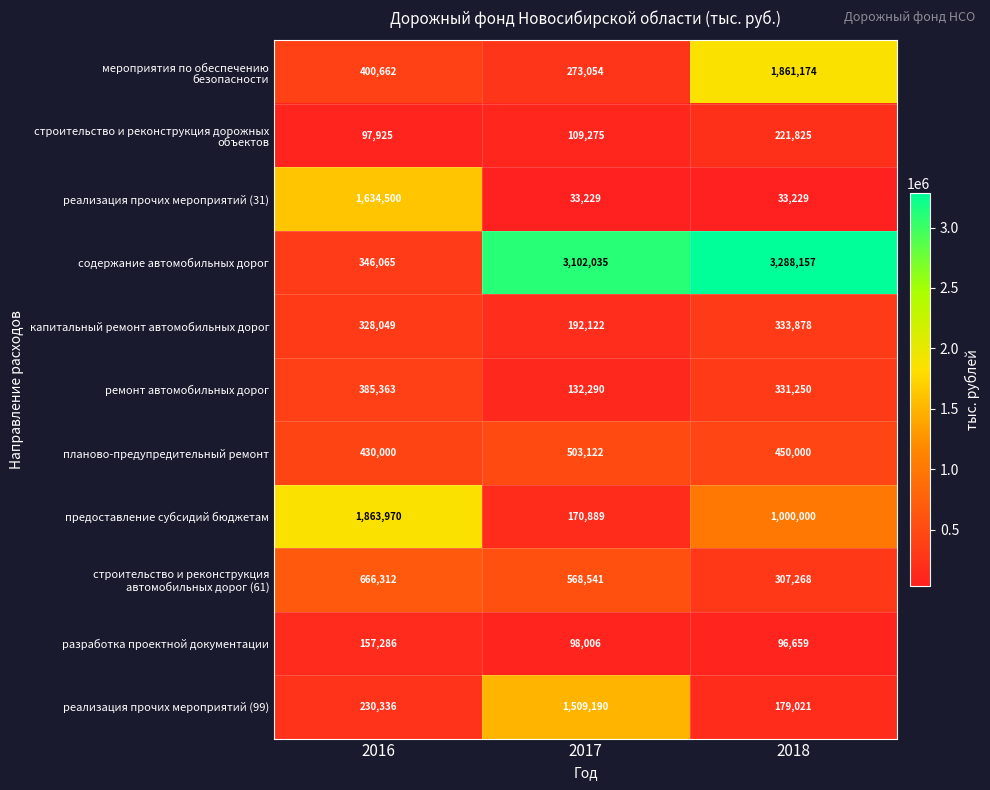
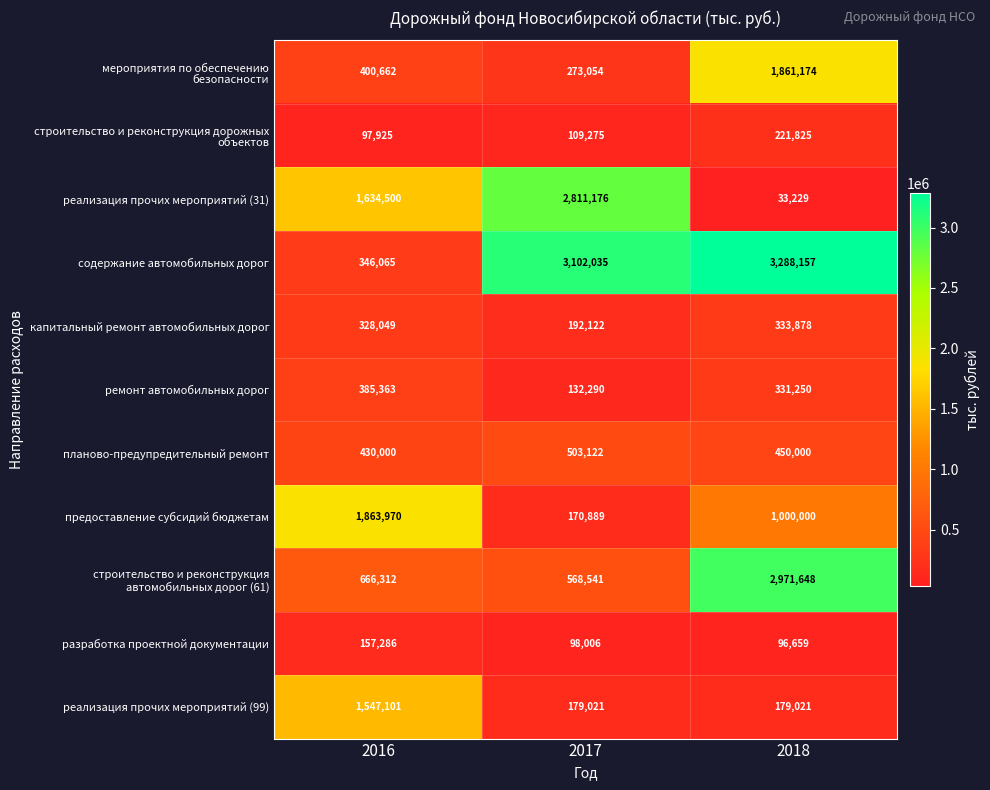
  {
    "мероприятия по обеспечению безопасности": {
      "2016": "400,662",
      "2017": "273,054",
      "2018": "1,861,174"
    },
    "строительство и реконструкция дорожных объектов": {
      "2016": "97,925",
      "2017": "109,275",
      "2018": "221,825"
    },
    "реализация прочих мероприятий (31)": {
      "2016": "1,634,500",
-     "2017": "33,229",
+     "2017": "2,811,176",
      "2018": "33,229"
    },
    "содержание автомобильных дорог": {
      "2016": "346,065",
      "2017": "3,102,035",
      "2018": "3,288,157"
    },
    "капитальный ремонт автомобильных дорог": {
      "2016": "328,049",
      "2017": "192,122",
      "2018": "333,878"
    },
    "ремонт автомобильных дорог": {
      "2016": "385,363",
      "2017": "132,290",
      "2018": "331,250"
    },
    "планово-предупредительный ремонт": {
      "2016": "430,000",
      "2017": "503,122",
      "2018": "450,000"
    },
    "предоставление субсидий бюджетам": {
      "2016": "1,863,970",
      "2017": "170,889",
      "2018": "1,000,000"
    },
    "строительство и реконструкция автомобильных дорог (61)": {
      "2016": "666,312",
      "2017": "568,541",
-     "2018": "307,268"
+     "2018": "2,971,648"
    },
    "разработка проектной документации": {
      "2016": "157,286",
      "2017": "98,006",
      "2018": "96,659"
    },
    "реализация прочих мероприятий (99)": {
-     "2016": "230,336",
-     "2017": "1,509,190",
+     "2016": "1,547,101",
+     "2017": "179,021",
      "2018": "179,021"
    }
  }
